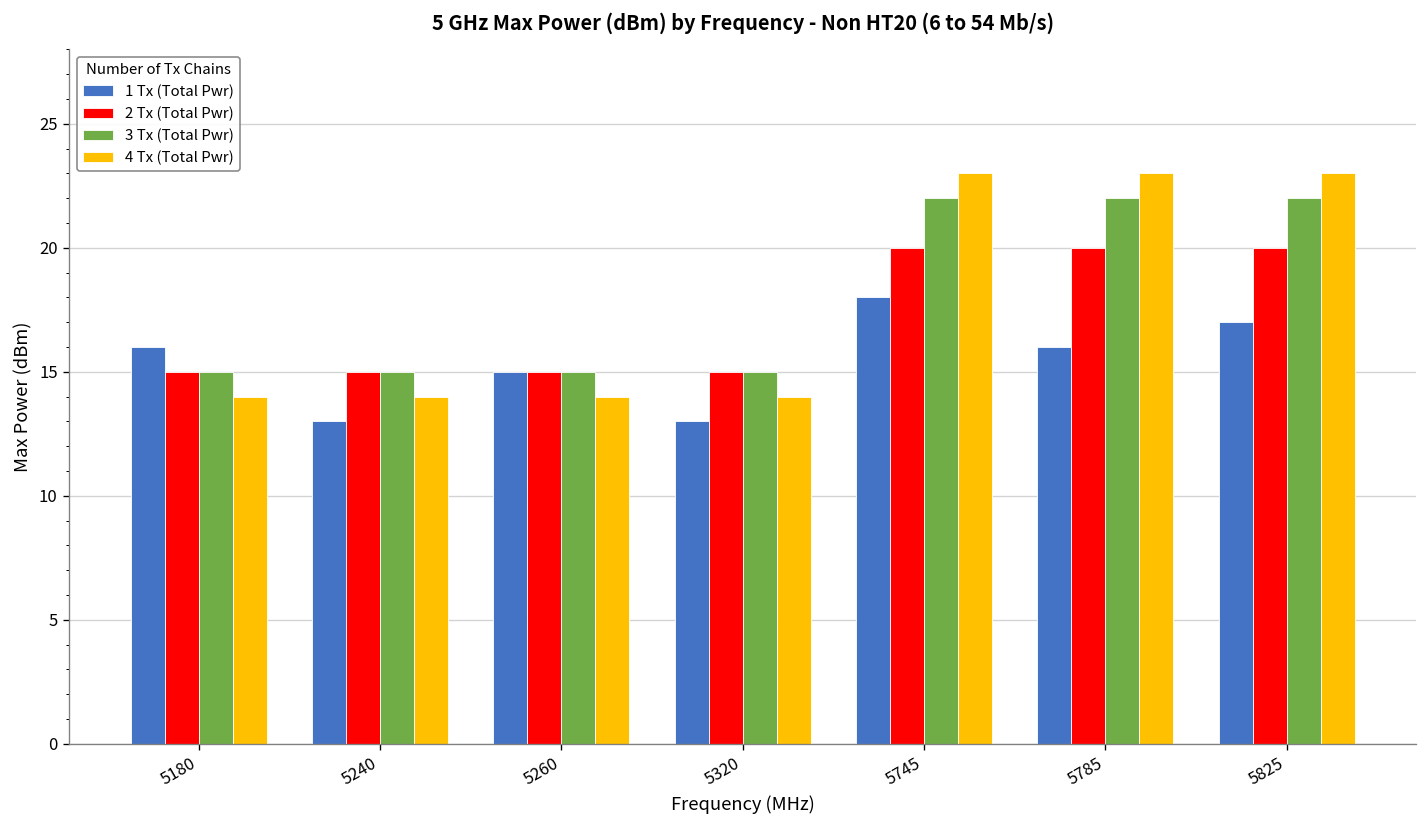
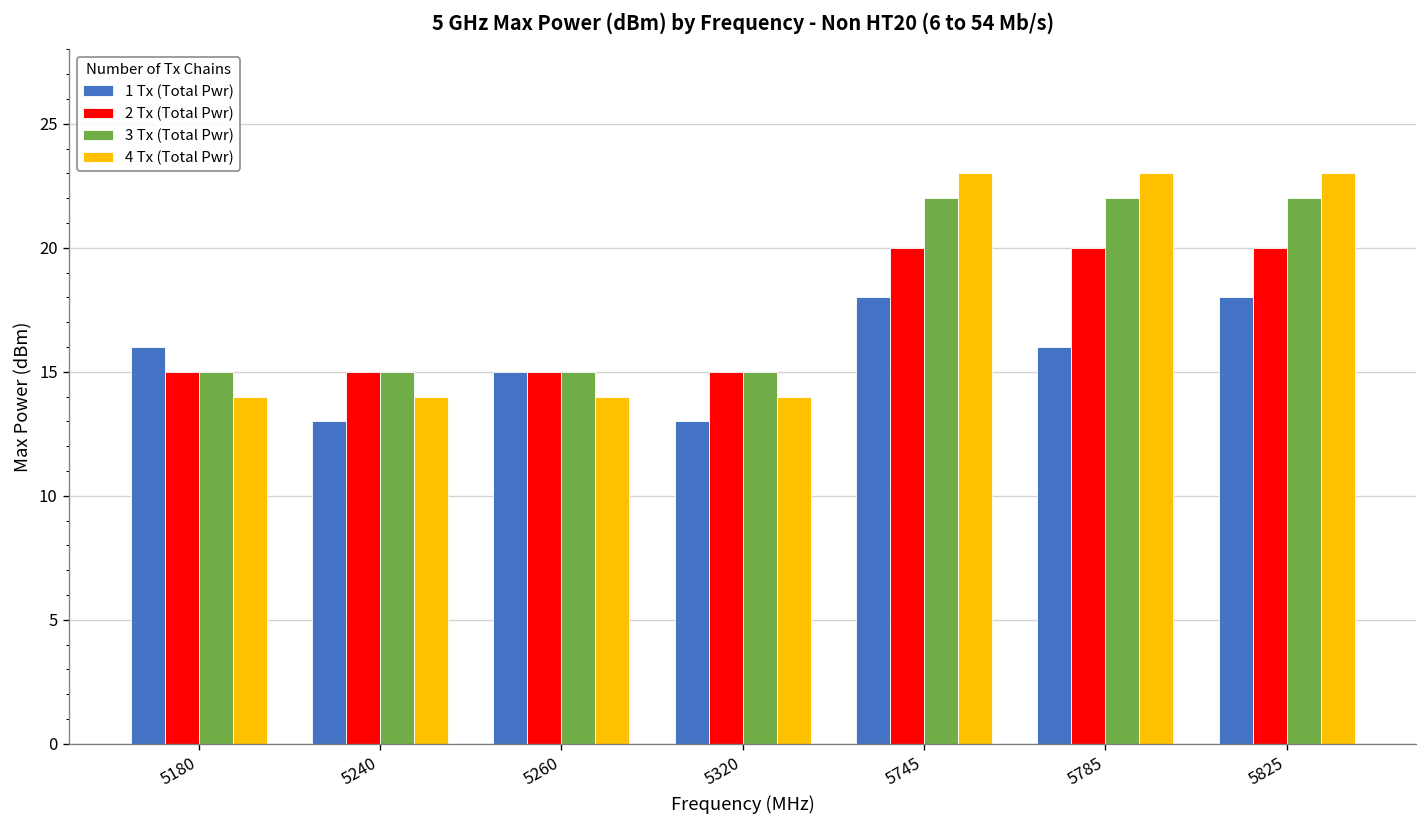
  {
    "1 Tx (Total Pwr)": {
      "5180": 16,
      "5240": 13,
      "5260": 15,
      "5320": 13,
      "5745": 18,
      "5785": 16,
-     "5825": 17
+     "5825": 18
    },
    "2 Tx (Total Pwr)": {
      "5180": 15,
      "5240": 15,
      "5260": 15,
      "5320": 15,
      "5745": 20,
      "5785": 20,
      "5825": 20
    },
    "3 Tx (Total Pwr)": {
      "5180": 15,
      "5240": 15,
      "5260": 15,
      "5320": 15,
      "5745": 22,
      "5785": 22,
      "5825": 22
    },
    "4 Tx (Total Pwr)": {
      "5180": 14,
      "5240": 14,
      "5260": 14,
      "5320": 14,
      "5745": 23,
      "5785": 23,
      "5825": 23
    }
  }
